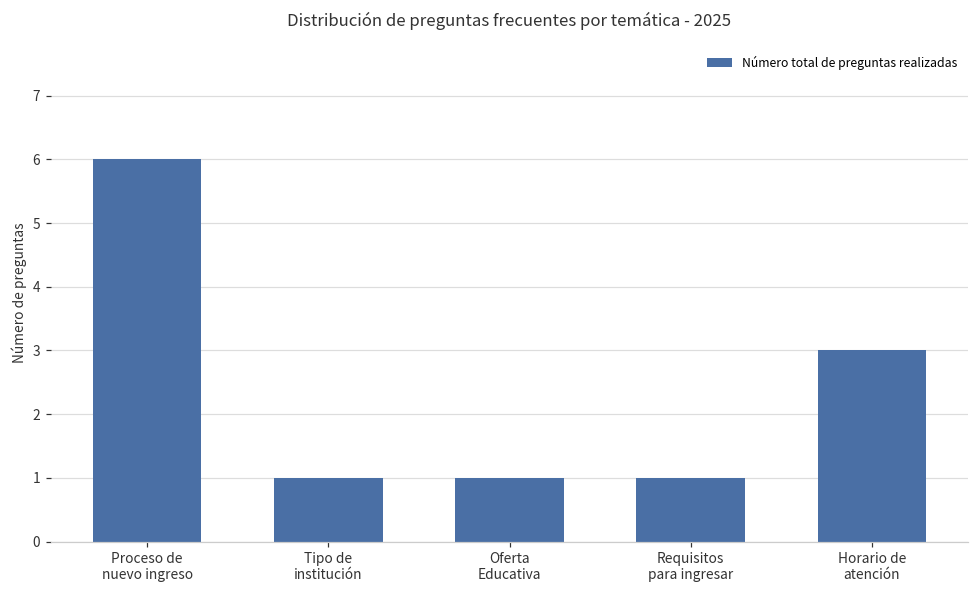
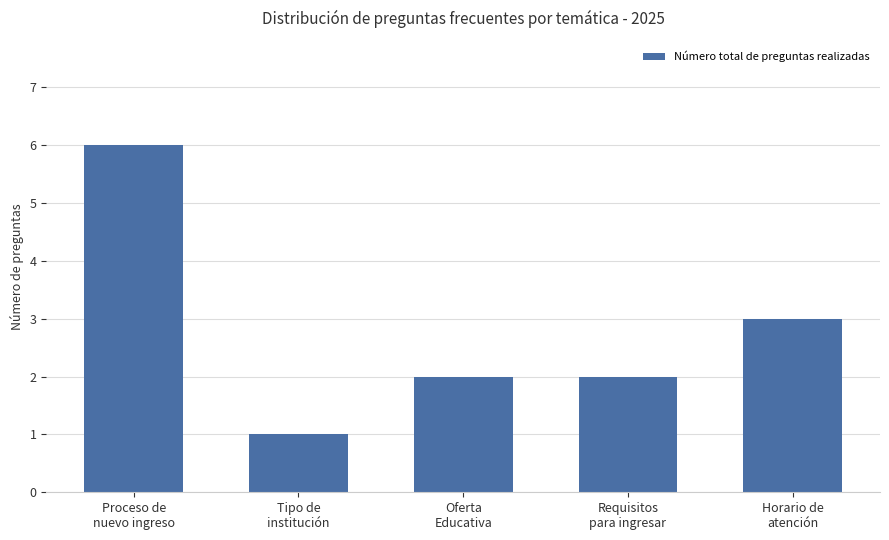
  {
    "Proceso de nuevo ingreso": 6,
    "Tipo de institución": 1,
-   "Oferta Educativa": 1,
-   "Requisitos para ingresar": 1,
+   "Oferta Educativa": 2,
+   "Requisitos para ingresar": 2,
    "Horario de atención": 3
  }
